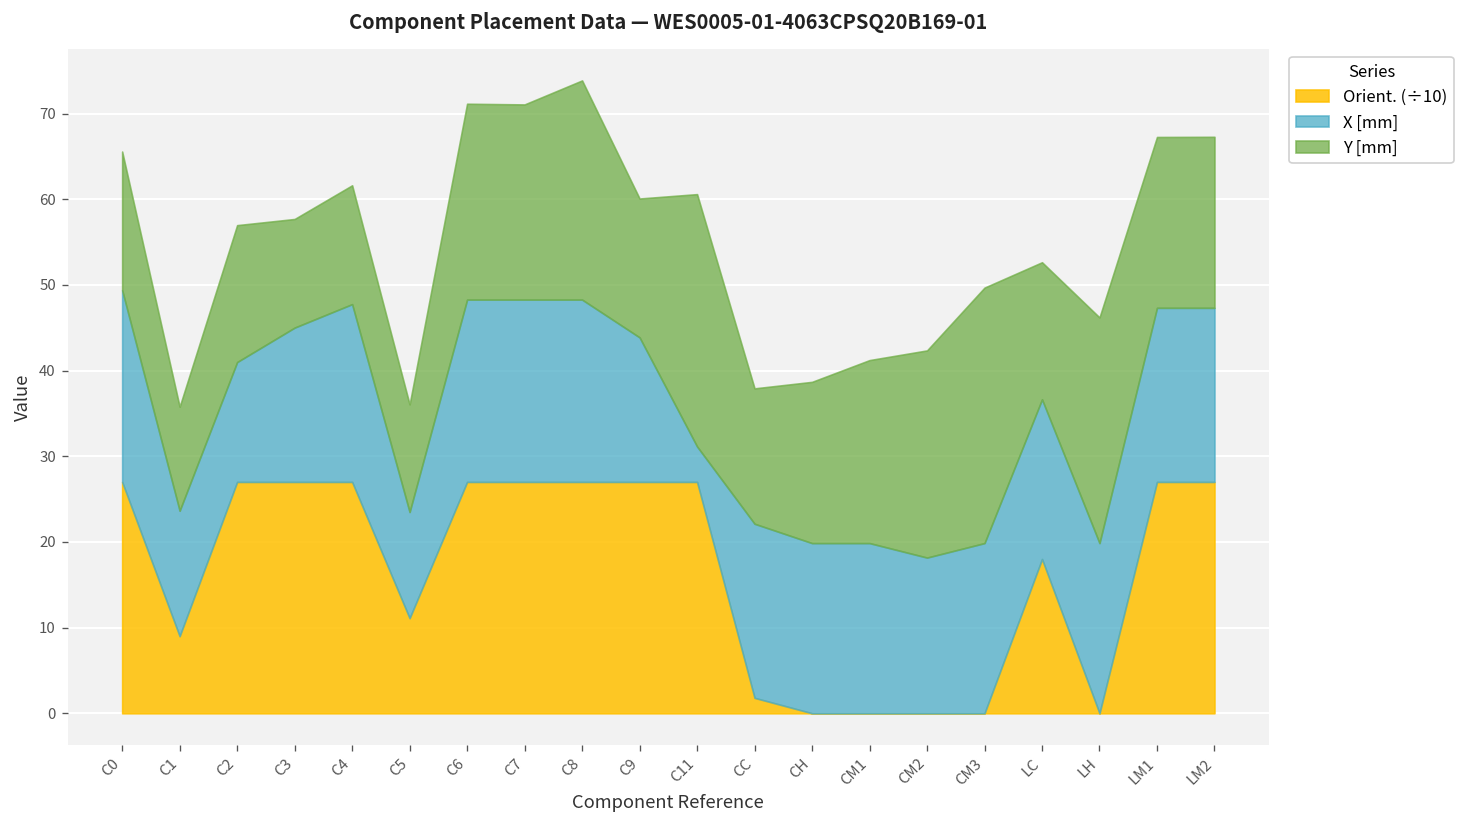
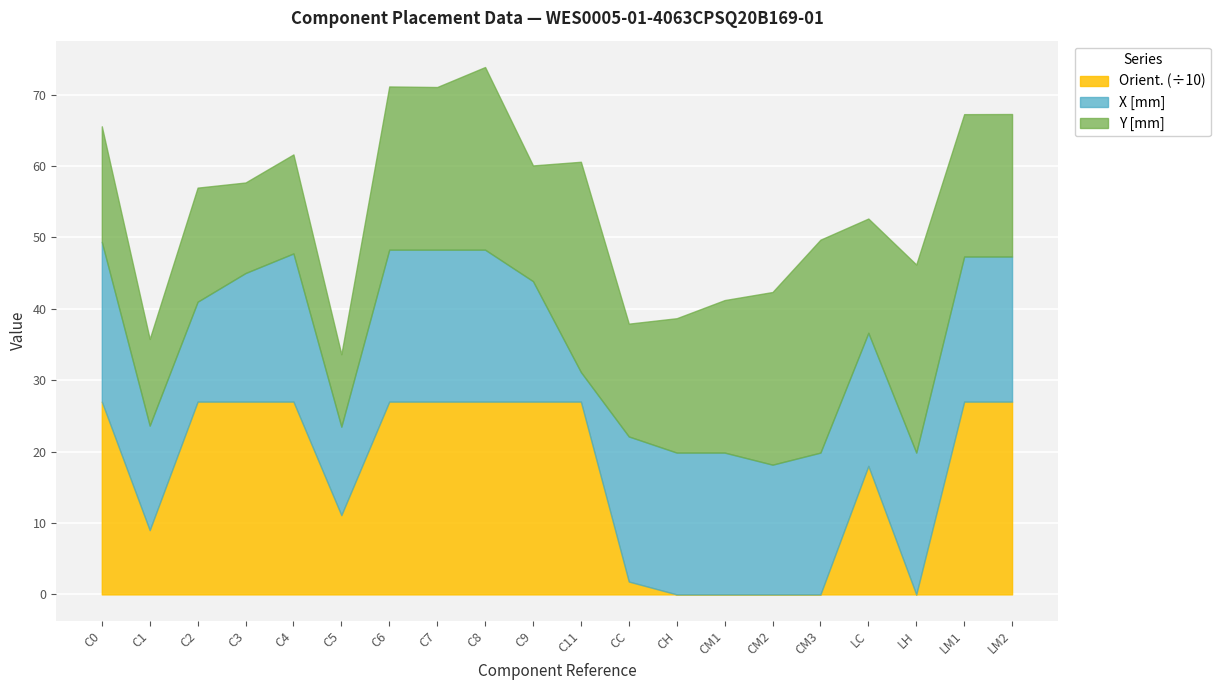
  {
    "Orient. (÷10)": {
      "C0": 27,
      "C1": 9,
      "C2": 27,
      "C3": 27,
      "C4": 27,
      "C5": 11,
      "C6": 27,
      "C7": 27,
      "C8": 27,
      "C9": 27,
      "C11": 27,
      "CC": 2,
      "CH": 0,
      "CM1": 0,
      "CM2": 0,
      "CM3": 0,
      "LC": 18,
      "LH": 0,
      "LM1": 27,
      "LM2": 27
    },
    "X [mm]": {
      "C0": 22,
      "C1": 15,
      "C2": 14,
      "C3": 18,
      "C4": 21,
      "C5": 12,
      "C6": 21,
      "C7": 21,
      "C8": 21,
      "C9": 17,
      "C11": 4,
      "CC": 20,
      "CH": 20,
      "CM1": 20,
      "CM2": 18,
      "CM3": 20,
      "LC": 19,
      "LH": 20,
      "LM1": 20,
      "LM2": 20
    },
    "Y [mm]": {
      "C0": 16,
      "C1": 12,
      "C2": 16,
      "C3": 13,
      "C4": 14,
-     "C5": 13,
+     "C5": 10,
      "C6": 23,
      "C7": 23,
      "C8": 26,
      "C9": 16,
      "C11": 29,
      "CC": 16,
      "CH": 19,
      "CM1": 21,
      "CM2": 24,
      "CM3": 30,
      "LC": 16,
      "LH": 26,
      "LM1": 20,
      "LM2": 20
    }
  }
